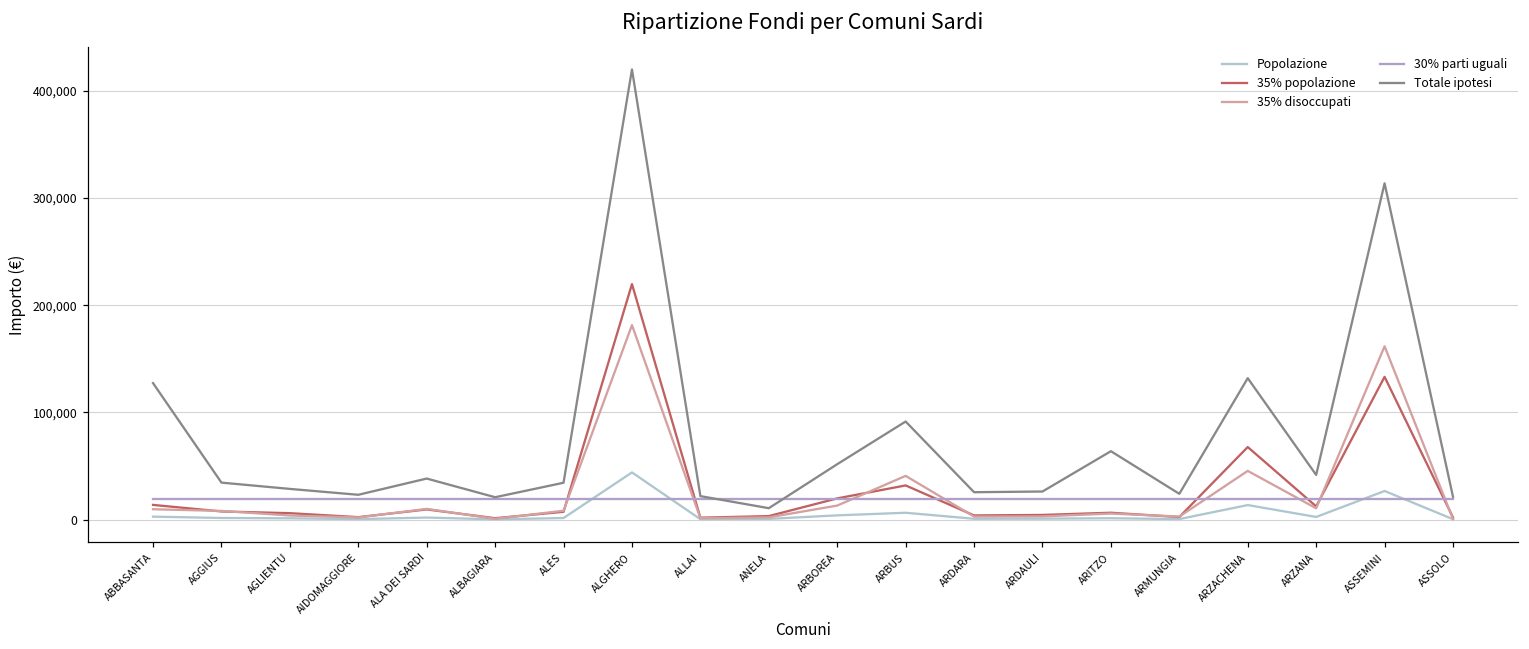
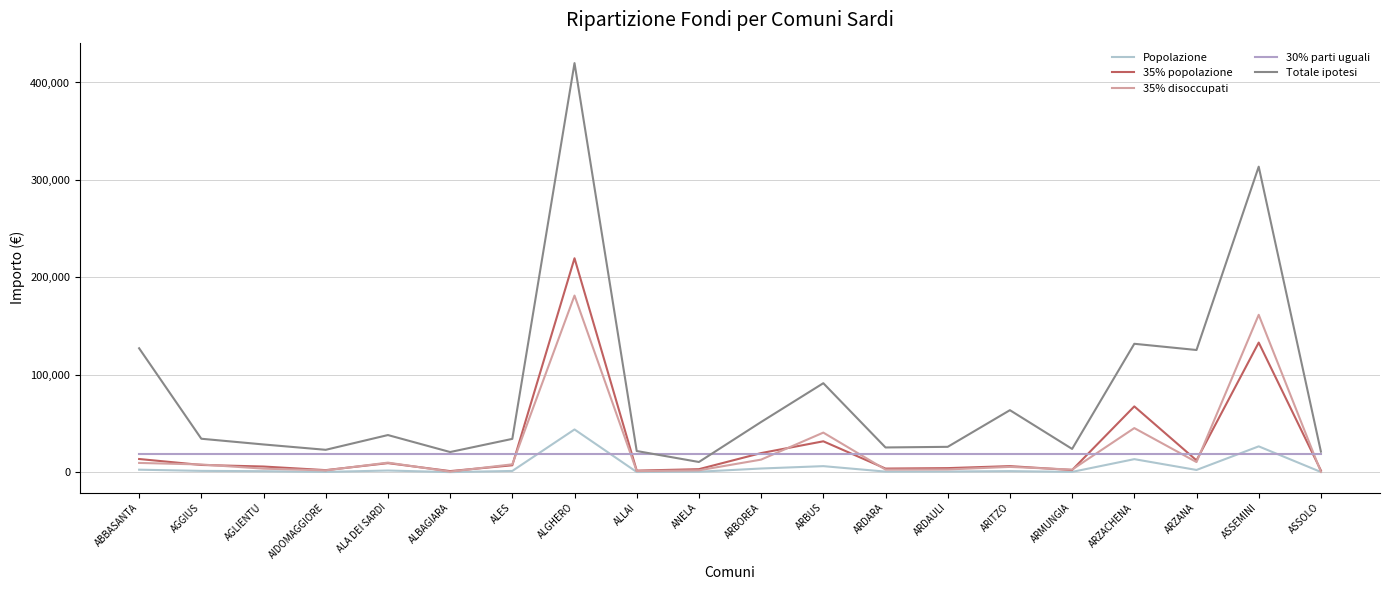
  {
    "35% popolazione": {
      "ABBASANTA": "10,000",
      "ALGHERO": "220,000",
      "ARBUS": "30,000",
      "ARZACHENA": "70,000",
      "ASSEMINI": "130,000"
    },
    "Totale ipotesi": {
      "ABBASANTA": "130,000",
      "AGGIUS": "30,000",
      "AGLIENTU": "30,000",
      "AIDOMAGGIORE": "20,000",
      "ALA DEI SARDI": "40,000",
      "ALES": "30,000",
      "ALGHERO": "420,000",
      "ALLAI": "20,000",
      "ANELA": "10,000",
      "ARBOREA": "50,000",
      "ARBUS": "90,000",
      "ARDARA": "30,000",
      "ARDAULI": "30,000",
      "ARITZO": "60,000",
      "ARMUNGIA": "20,000",
      "ARZACHENA": "130,000",
-     "ARZANA": "40,000",
+     "ARZANA": "130,000",
      "ASSEMINI": "310,000"
    }
  }
